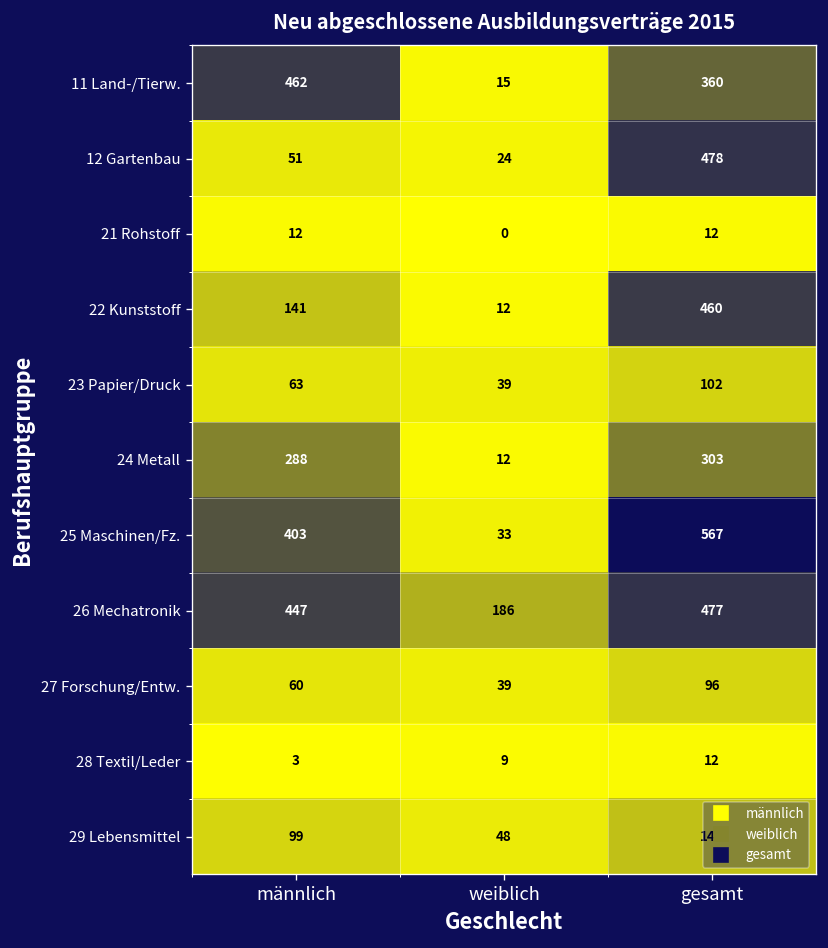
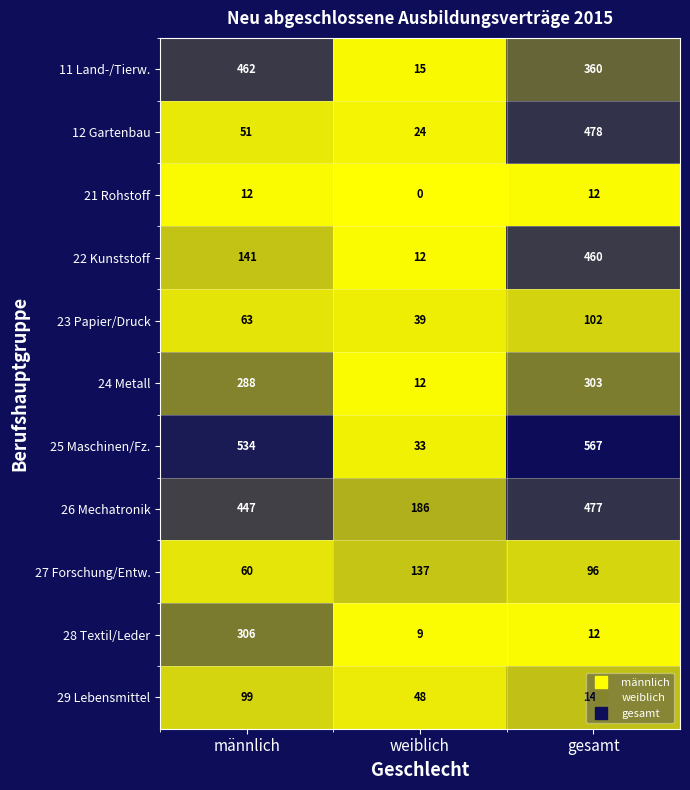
  {
    "11 Land-/Tierw.": {
      "männlich": 462,
      "weiblich": 15,
      "gesamt": 360
    },
    "12 Gartenbau": {
      "männlich": 51,
      "weiblich": 24,
      "gesamt": 478
    },
    "21 Rohstoff": {
      "männlich": 12,
      "weiblich": 0,
      "gesamt": 12
    },
    "22 Kunststoff": {
      "männlich": 141,
      "weiblich": 12,
      "gesamt": 460
    },
    "23 Papier/Druck": {
      "männlich": 63,
      "weiblich": 39,
      "gesamt": 102
    },
    "24 Metall": {
      "männlich": 288,
      "weiblich": 12,
      "gesamt": 303
    },
    "25 Maschinen/Fz.": {
-     "männlich": 403,
+     "männlich": 534,
      "weiblich": 33,
      "gesamt": 567
    },
    "26 Mechatronik": {
      "männlich": 447,
      "weiblich": 186,
      "gesamt": 477
    },
    "27 Forschung/Entw.": {
      "männlich": 60,
-     "weiblich": 39,
+     "weiblich": 137,
      "gesamt": 96
    },
    "28 Textil/Leder": {
-     "männlich": 3,
+     "männlich": 306,
      "weiblich": 9,
      "gesamt": 12
    },
    "29 Lebensmittel": {
      "männlich": 99,
      "weiblich": 48
    }
  }
